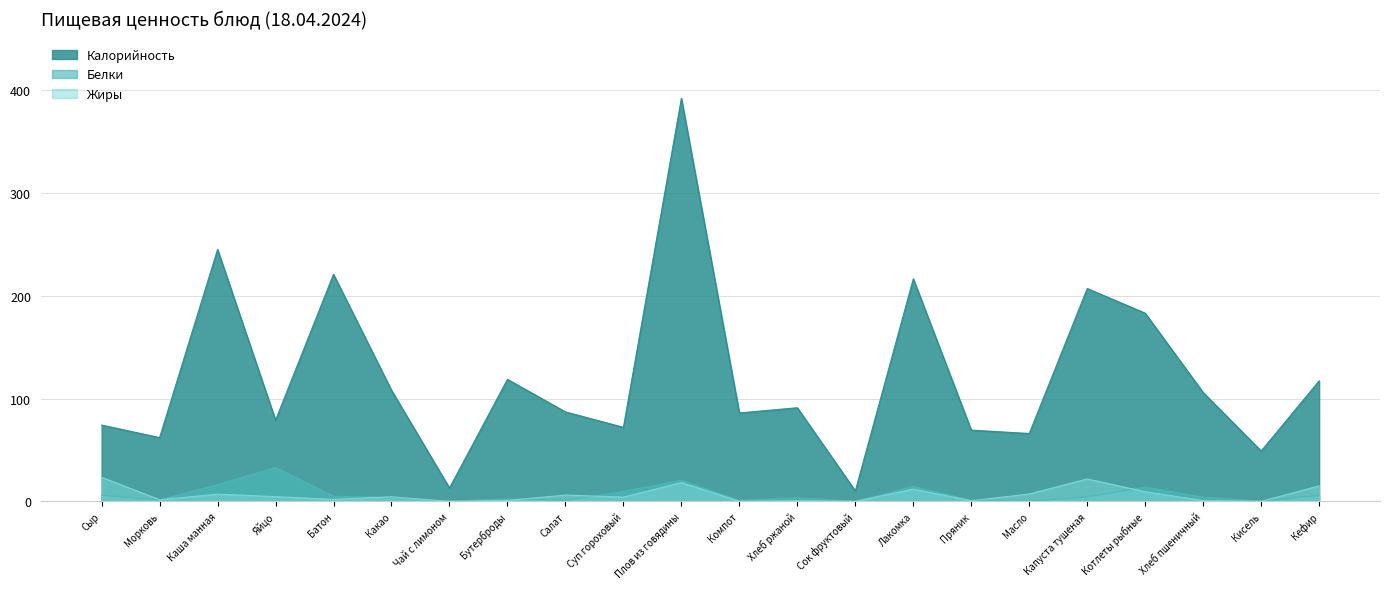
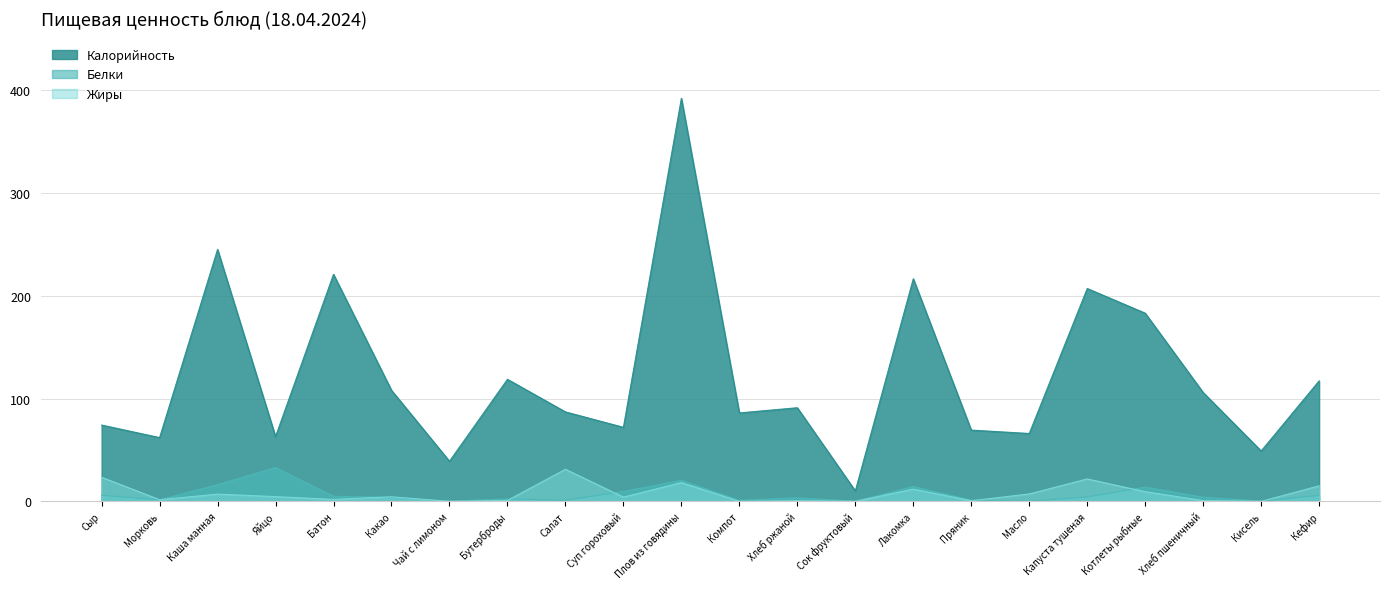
  {
    "Калорийность": {
      "Сыр": 74,
      "Морковь": 62,
      "Каша манная": 245,
-     "Яйцо": 79,
+     "Яйцо": 63,
      "Батон": 221,
      "Какао": 108,
-     "Чай с лимоном": 13,
+     "Чай с лимоном": 39,
      "Бутерброды": 119,
      "Салат": 87,
      "Суп гороховый": 72,
      "Плов из говядины": 392,
      "Компот": 86,
      "Хлеб ржаной": 91,
      "Сок фруктовый": 10,
      "Лакомка": 216,
      "Пряник": 69,
      "Масло": 66,
      "Капуста тушеная": 207,
      "Котлеты рыбные": 183,
      "Хлеб пшеничный": 106,
      "Кисель": 49,
      "Кефир": 117
    },
    "Белки": {
      "Сыр": 6,
      "Каша манная": 16,
      "Яйцо": 33,
      "Батон": 5,
      "Салат": 1,
      "Суп гороховый": 10,
      "Хлеб ржаной": 3,
      "Лакомка": 14,
      "Масло": 0,
      "Капуста тушеная": 4,
      "Котлеты рыбные": 14,
      "Хлеб пшеничный": 4,
      "Кефир": 6
    },
    "Жиры": {
      "Сыр": 23,
      "Каша манная": 7,
      "Яйцо": 5,
      "Батон": 2,
-     "Салат": 6,
+     "Салат": 31,
      "Суп гороховый": 4,
      "Хлеб ржаной": 1,
      "Лакомка": 12,
      "Масло": 7,
      "Капуста тушеная": 22,
      "Котлеты рыбные": 9,
      "Хлеб пшеничный": 1,
      "Кефир": 15
    }
  }
